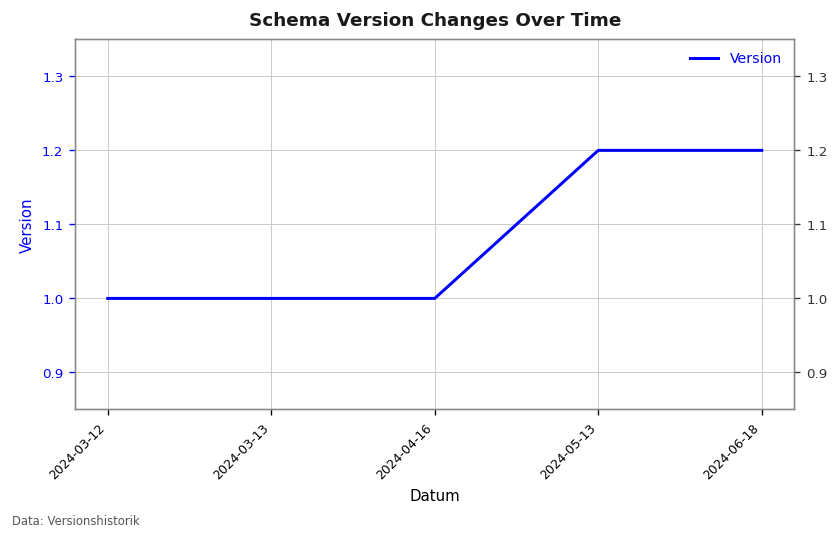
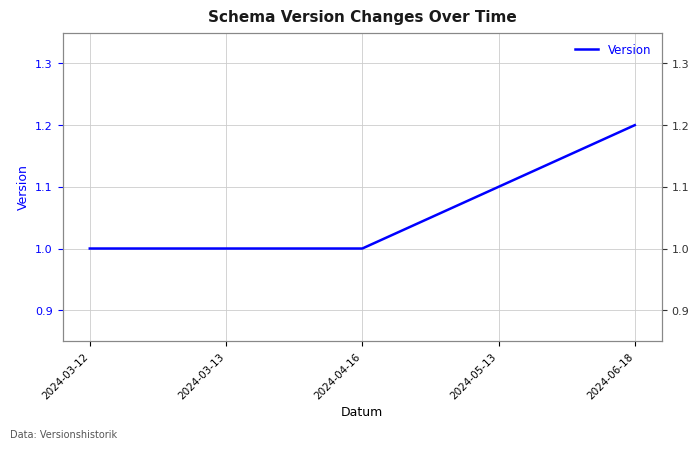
  {
    "2024-03-12": 1.0,
    "2024-03-13": 1.0,
    "2024-04-16": 1.0,
-   "2024-05-13": 1.2,
+   "2024-05-13": 1.1,
    "2024-06-18": 1.2
  }
